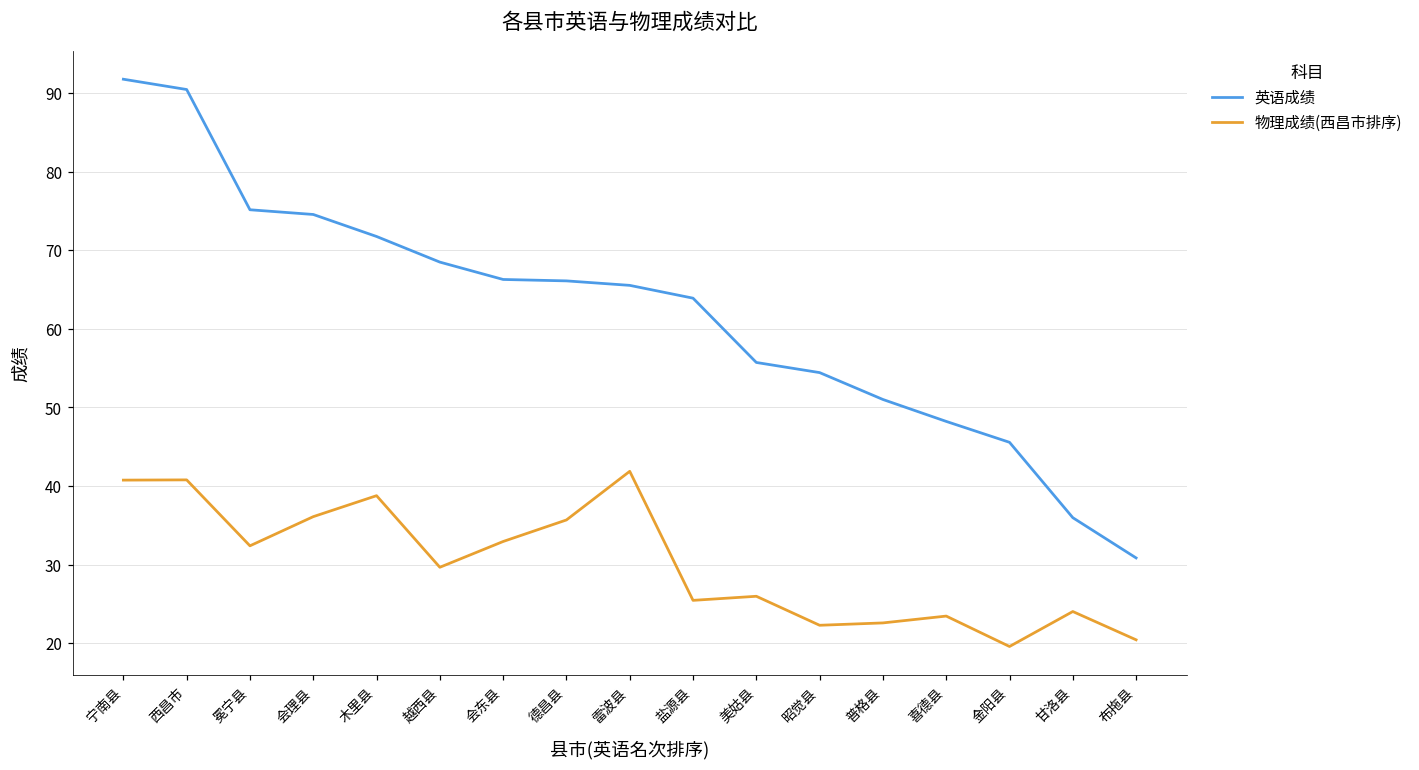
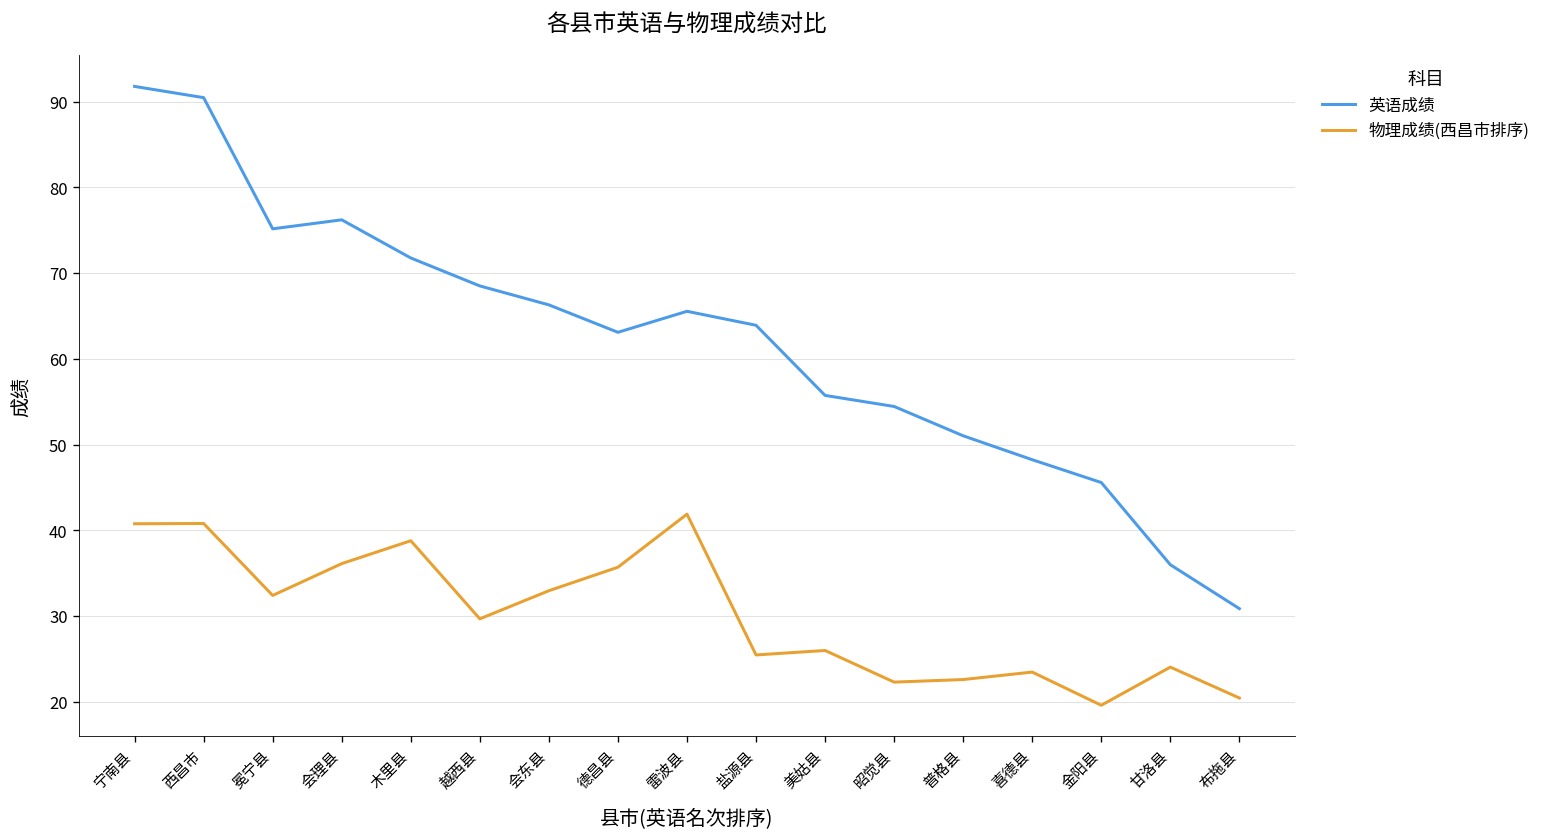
  {
    "英语成绩": {
      "宁南县": 92,
      "西昌市": 90,
      "冕宁县": 75,
-     "会理县": 75,
+     "会理县": 76,
      "木里县": 72,
      "越西县": 69,
      "会东县": 66,
-     "德昌县": 66,
+     "德昌县": 63,
      "雷波县": 66,
      "盐源县": 64,
      "美姑县": 56,
      "昭觉县": 54,
      "普格县": 51,
      "喜德县": 48,
      "金阳县": 46,
      "甘洛县": 36,
      "布拖县": 31
    },
    "物理成绩(西昌市排序)": {
      "宁南县": 41,
      "西昌市": 41,
      "冕宁县": 32,
      "会理县": 36,
      "木里县": 39,
      "越西县": 30,
      "会东县": 33,
      "德昌县": 36,
      "雷波县": 42,
      "盐源县": 25,
      "美姑县": 26,
      "昭觉县": 22,
      "普格县": 23,
      "喜德县": 23,
      "金阳县": 20,
      "甘洛县": 24,
      "布拖县": 20
    }
  }
